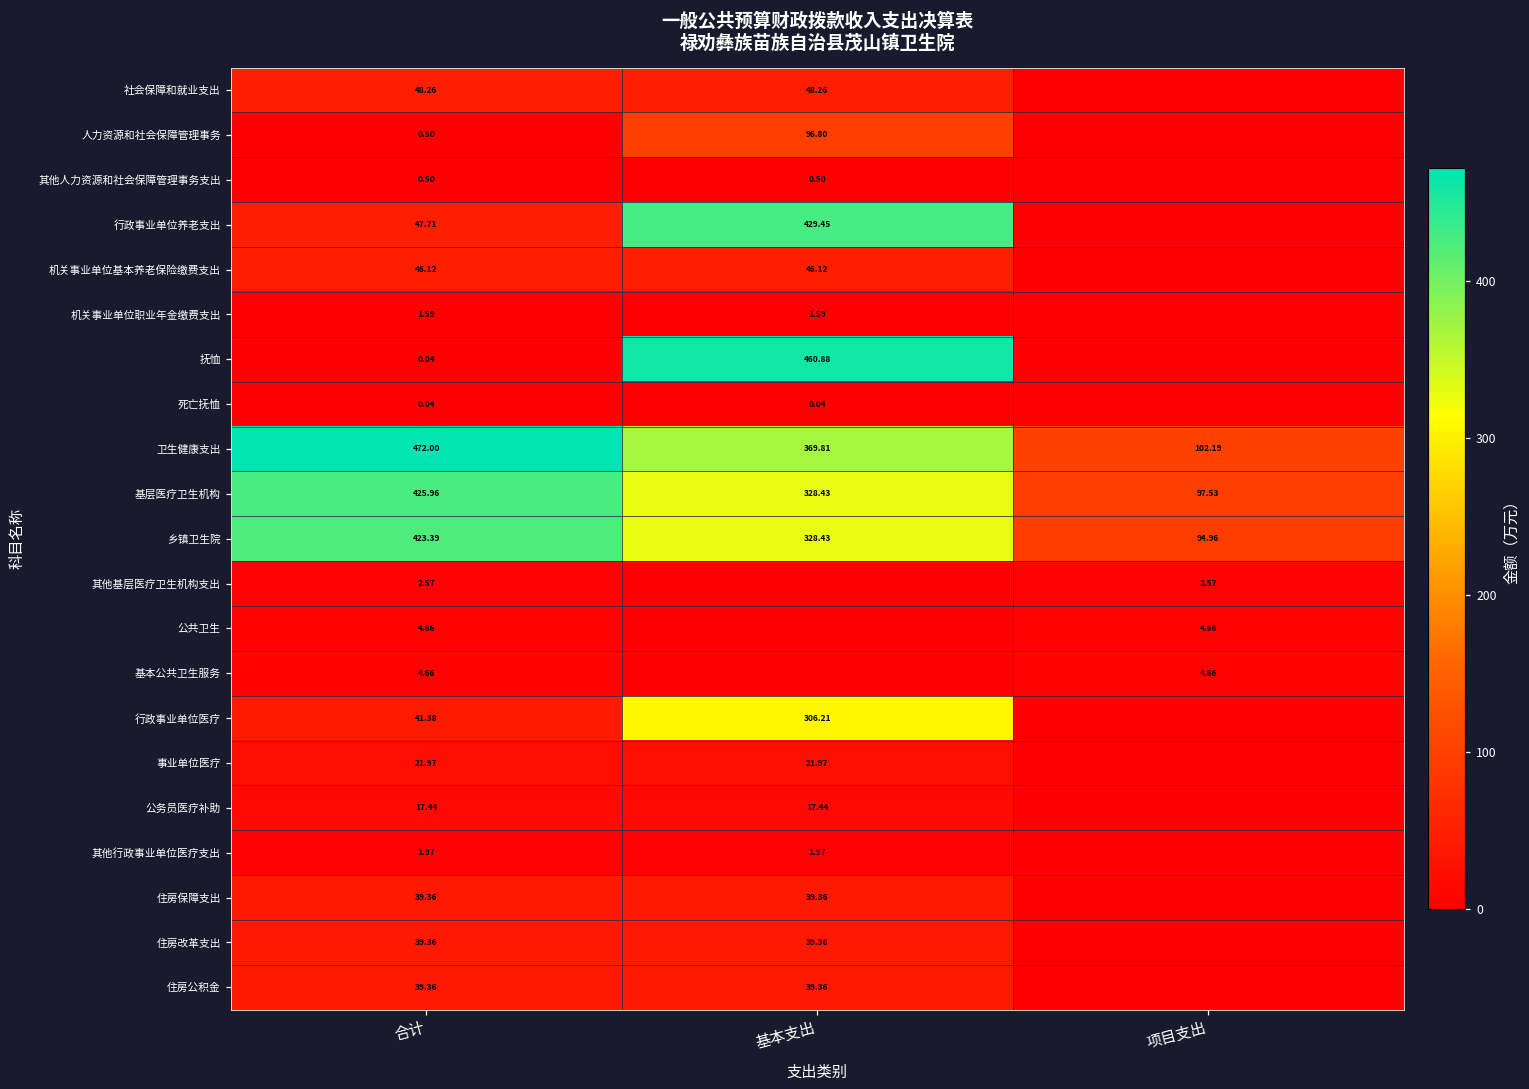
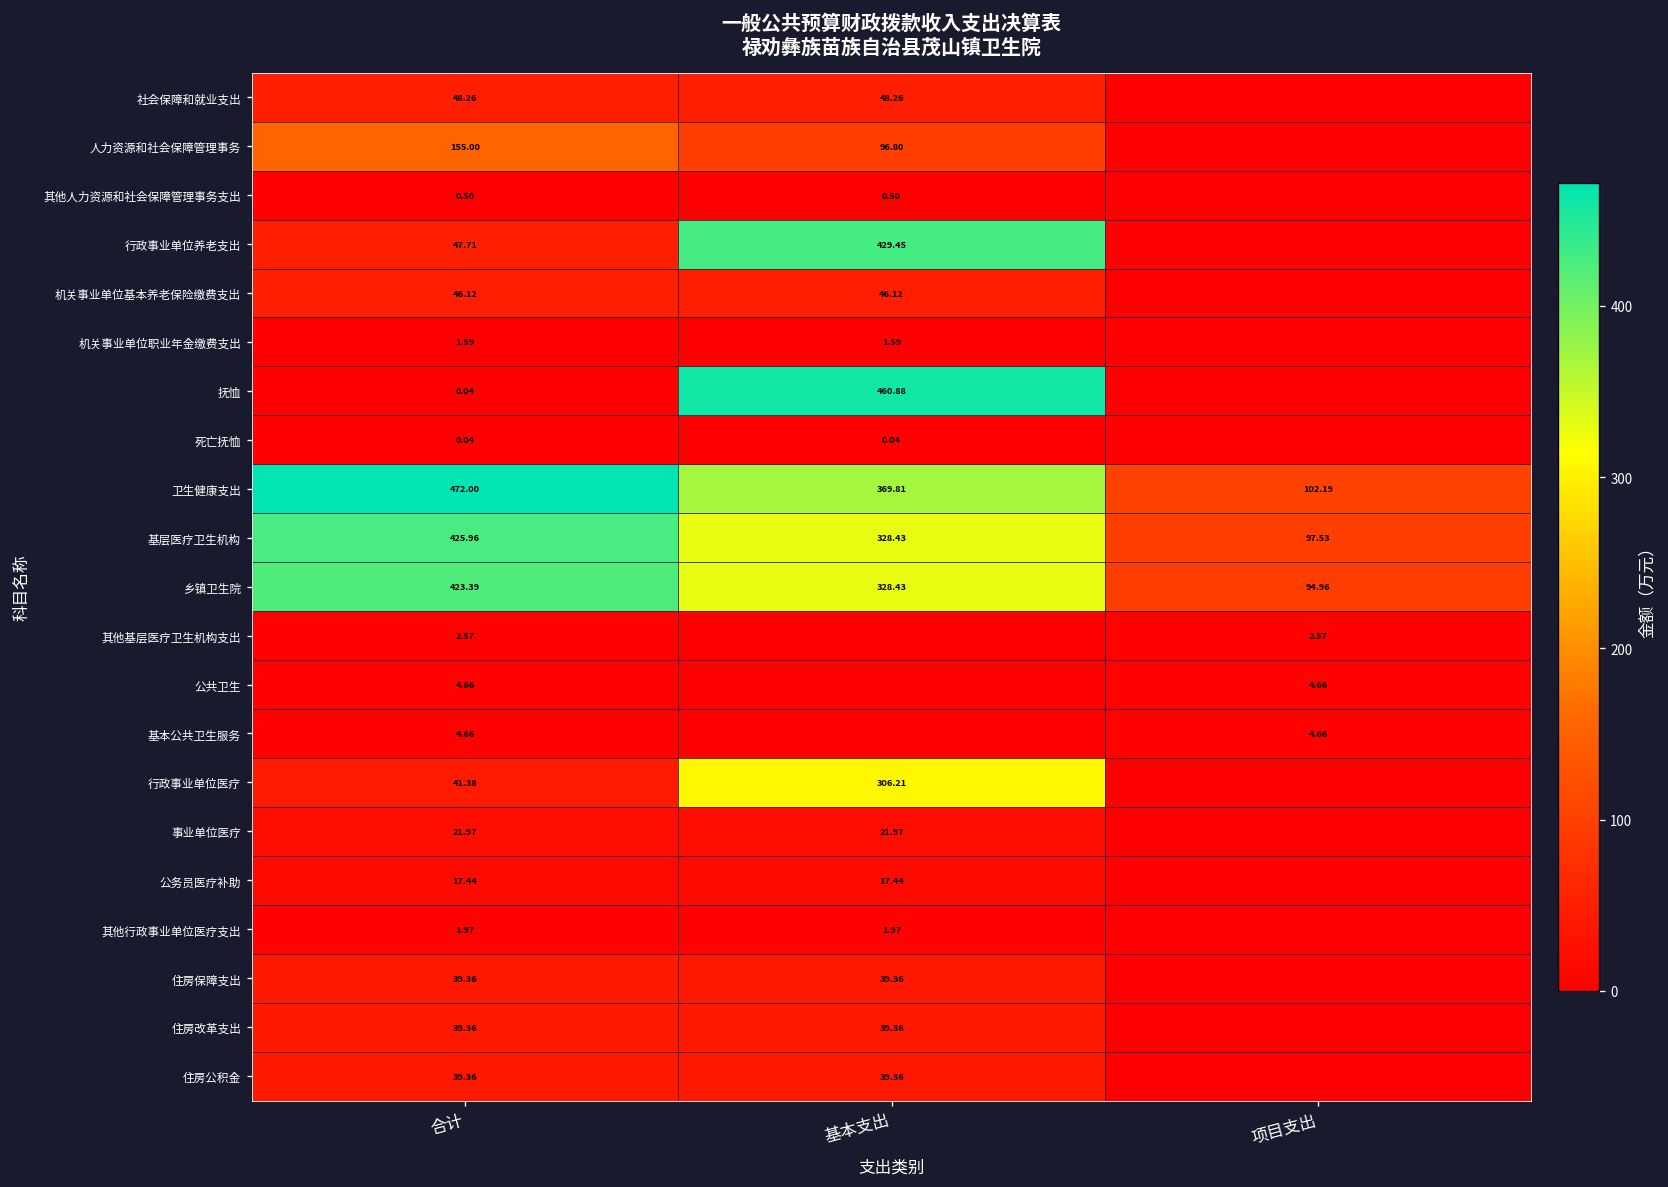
  {
    "社会保障和就业支出": {
      "合计": 48.26,
      "基本支出": 48.26
    },
    "人力资源和社会保障管理事务": {
-     "合计": 0.50,
+     "合计": 155.00,
      "基本支出": 96.80
    },
    "其他人力资源和社会保障管理事务支出": {
      "合计": 0.50,
      "基本支出": 0.50
    },
    "行政事业单位养老支出": {
      "合计": 47.71,
      "基本支出": 429.45
    },
    "机关事业单位基本养老保险缴费支出": {
      "合计": 46.12,
      "基本支出": 46.12
    },
    "机关事业单位职业年金缴费支出": {
      "合计": 1.59,
      "基本支出": 1.59
    },
    "抚恤": {
      "合计": 0.04,
      "基本支出": 460.88
    },
    "死亡抚恤": {
      "合计": 0.04,
      "基本支出": 0.04
    },
    "卫生健康支出": {
      "合计": 472.00,
      "基本支出": 369.81,
      "项目支出": 102.19
    },
    "基层医疗卫生机构": {
      "合计": 425.96,
      "基本支出": 328.43,
      "项目支出": 97.53
    },
    "乡镇卫生院": {
      "合计": 423.39,
      "基本支出": 328.43,
      "项目支出": 94.96
    },
    "其他基层医疗卫生机构支出": {
      "合计": 2.57,
      "项目支出": 2.57
    },
    "公共卫生": {
      "合计": 4.66,
      "项目支出": 4.66
    },
    "基本公共卫生服务": {
      "合计": 4.66,
      "项目支出": 4.66
    },
    "行政事业单位医疗": {
      "合计": 41.38,
      "基本支出": 306.21
    },
    "事业单位医疗": {
      "合计": 21.97,
      "基本支出": 21.97
    },
    "公务员医疗补助": {
      "合计": 17.44,
      "基本支出": 17.44
    },
    "其他行政事业单位医疗支出": {
      "合计": 1.97,
      "基本支出": 1.97
    },
    "住房保障支出": {
      "合计": 39.36,
      "基本支出": 39.36
    },
    "住房改革支出": {
      "合计": 39.36,
      "基本支出": 39.36
    },
    "住房公积金": {
      "合计": 39.36,
      "基本支出": 39.36
    }
  }
